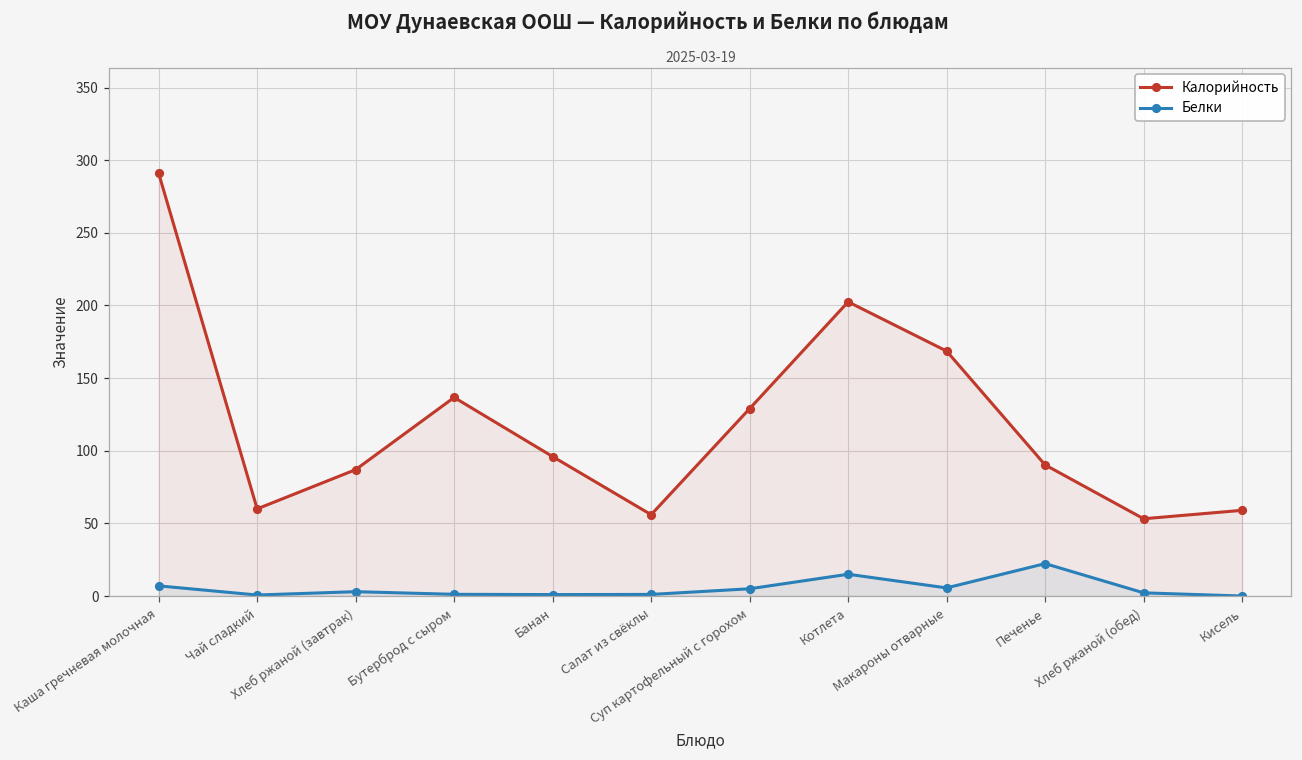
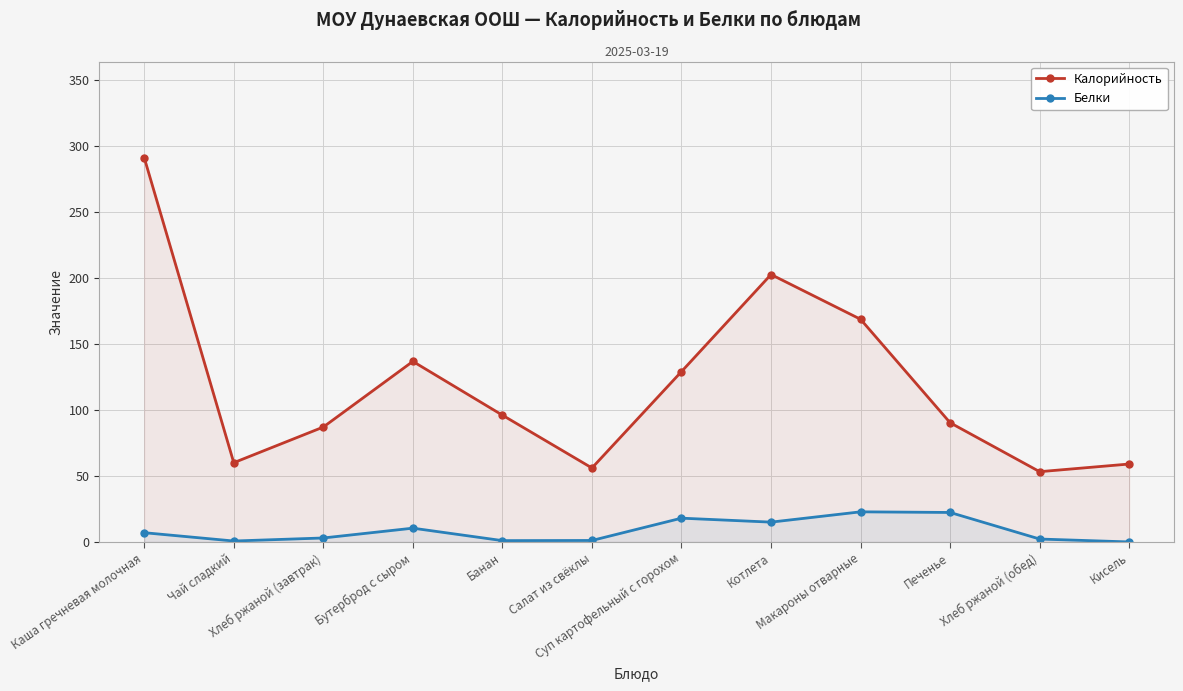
  {
    "Калорийность": {
      "Каша гречневая молочная": 291,
      "Чай сладкий": 60,
      "Хлеб ржаной (завтрак)": 87,
      "Бутерброд с сыром": 137,
      "Банан": 96,
      "Салат из свёклы": 56,
      "Суп картофельный с горохом": 129,
      "Котлета": 203,
      "Макароны отварные": 169,
      "Печенье": 90,
      "Хлеб ржаной (обед)": 53,
      "Кисель": 59
    },
    "Белки": {
      "Каша гречневая молочная": 7,
      "Чай сладкий": 1,
      "Хлеб ржаной (завтрак)": 3,
-     "Бутерброд с сыром": 1,
+     "Бутерброд с сыром": 10,
      "Банан": 1,
      "Салат из свёклы": 1,
-     "Суп картофельный с горохом": 5,
+     "Суп картофельный с горохом": 18,
      "Котлета": 15,
-     "Макароны отварные": 6,
+     "Макароны отварные": 23,
      "Печенье": 22,
      "Хлеб ржаной (обед)": 2,
      "Кисель": 0
    }
  }
